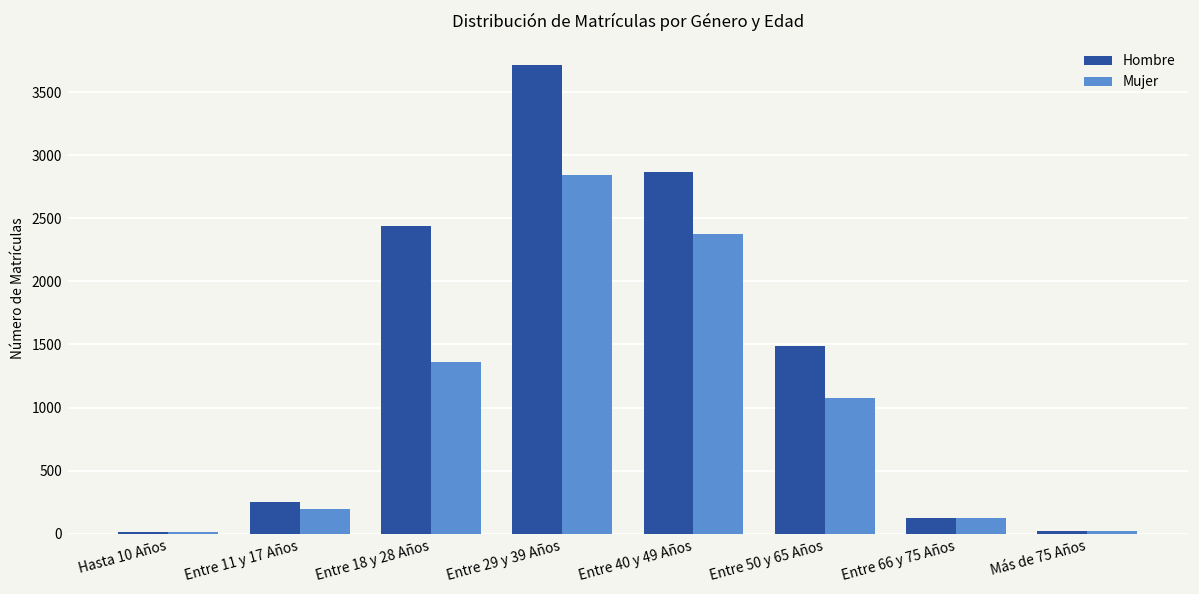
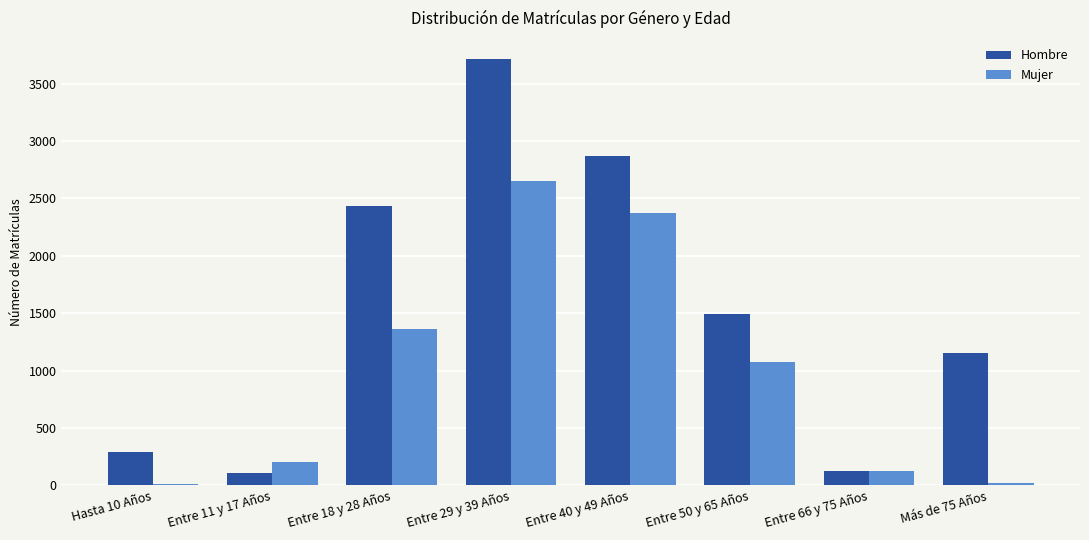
  {
    "Hombre": {
-     "Hasta 10 Años": 20,
-     "Entre 11 y 17 Años": 250,
+     "Hasta 10 Años": 290,
+     "Entre 11 y 17 Años": 110,
      "Entre 18 y 28 Años": 2440,
      "Entre 29 y 39 Años": 3710,
      "Entre 40 y 49 Años": 2870,
      "Entre 50 y 65 Años": 1490,
      "Entre 66 y 75 Años": 130,
-     "Más de 75 Años": 20
+     "Más de 75 Años": 1160
    },
    "Mujer": {
      "Entre 11 y 17 Años": 200,
      "Entre 18 y 28 Años": 1360,
-     "Entre 29 y 39 Años": 2840,
+     "Entre 29 y 39 Años": 2650,
      "Entre 40 y 49 Años": 2380,
      "Entre 50 y 65 Años": 1070,
      "Entre 66 y 75 Años": 130,
      "Más de 75 Años": 20
    }
  }
